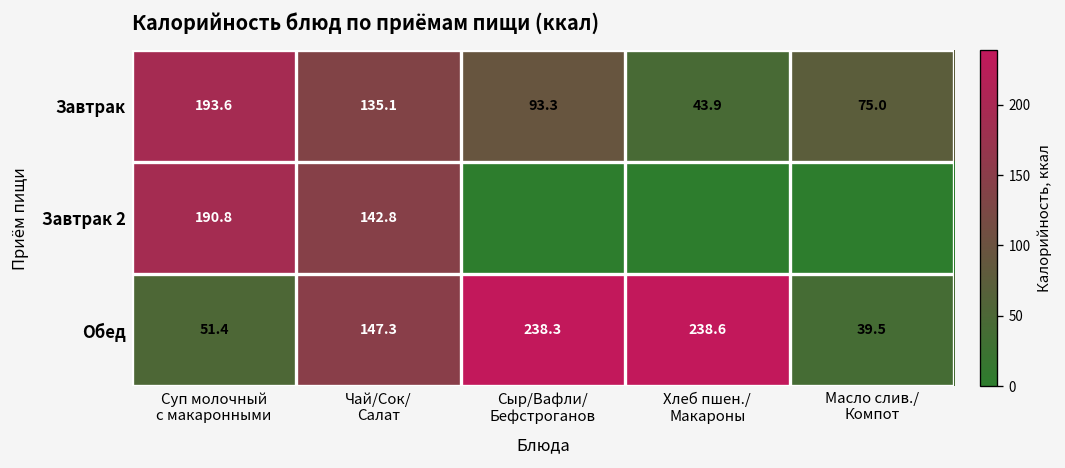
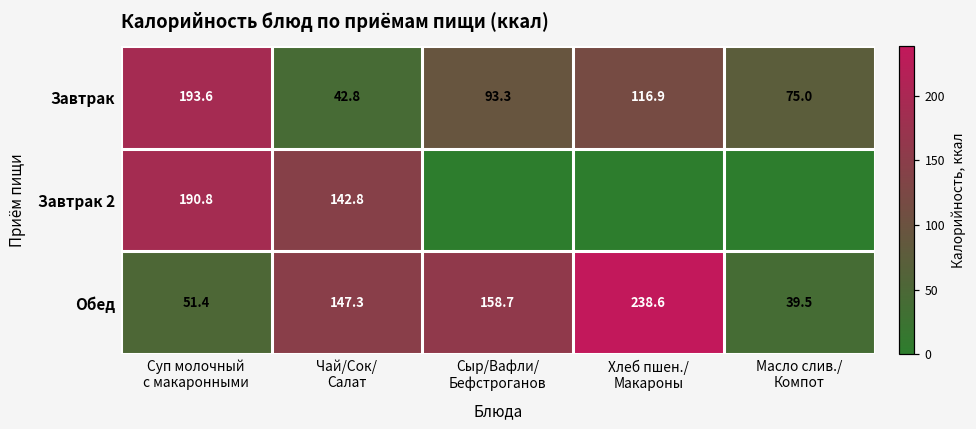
  {
    "Завтрак": {
      "Суп молочный с макаронными": 193.6,
-     "Чай/Сок/ Салат": 135.1,
+     "Чай/Сок/ Салат": 42.8,
      "Сыр/Вафли/ Бефстроганов": 93.3,
-     "Хлеб пшен./ Макароны": 43.9,
+     "Хлеб пшен./ Макароны": 116.9,
      "Масло слив./ Компот": 75.0
    },
    "Завтрак 2": {
      "Суп молочный с макаронными": 190.8,
      "Чай/Сок/ Салат": 142.8
    },
    "Обед": {
      "Суп молочный с макаронными": 51.4,
      "Чай/Сок/ Салат": 147.3,
-     "Сыр/Вафли/ Бефстроганов": 238.3,
+     "Сыр/Вафли/ Бефстроганов": 158.7,
      "Хлеб пшен./ Макароны": 238.6,
      "Масло слив./ Компот": 39.5
    }
  }
